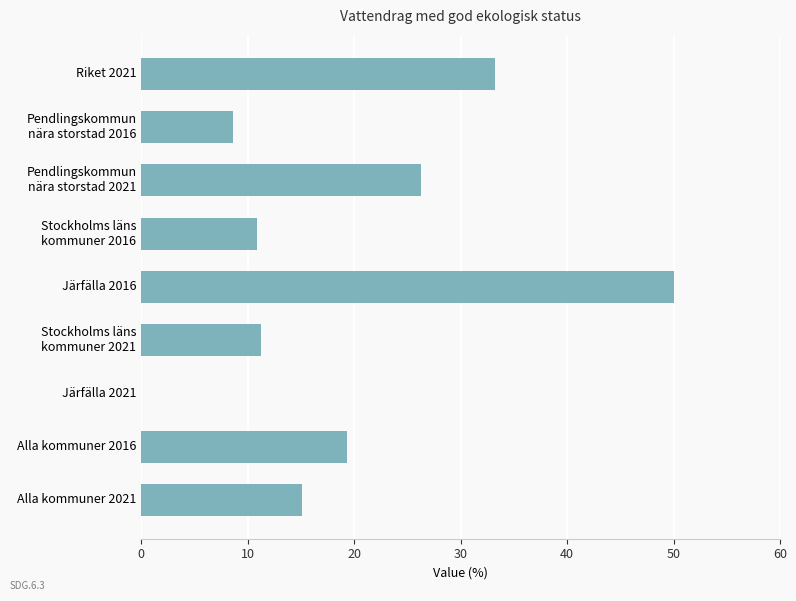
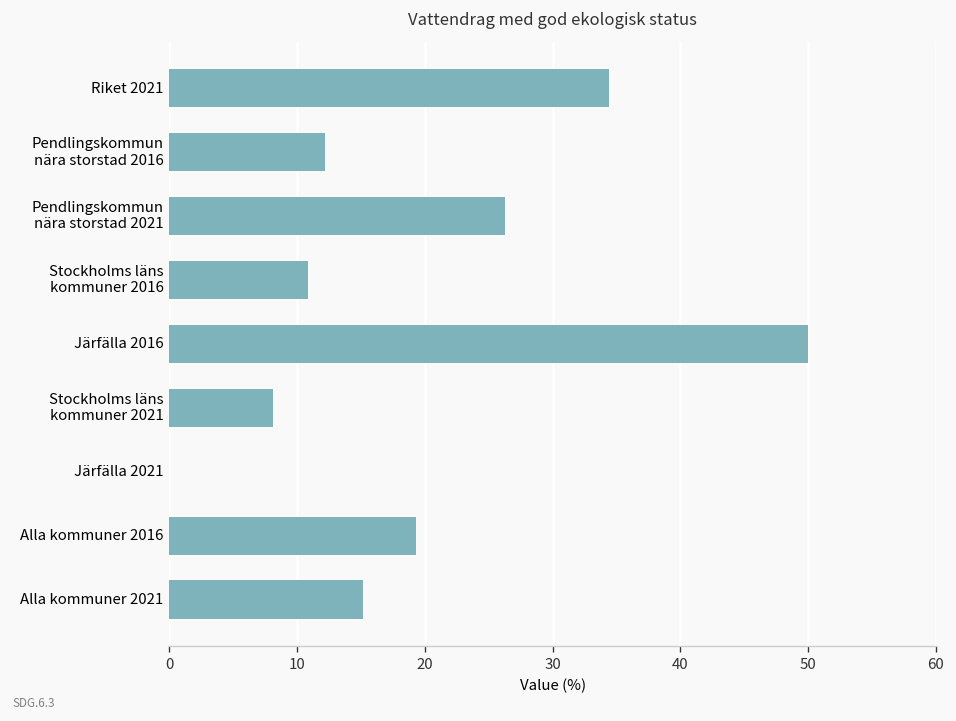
  {
-   "Riket 2021": 33.2,
-   "Pendlingskommun nära storstad 2016": 8.6,
+   "Riket 2021": 34.4,
+   "Pendlingskommun nära storstad 2016": 12.2,
    "Pendlingskommun nära storstad 2021": 26.3,
    "Stockholms läns kommuner 2016": 10.8,
    "Järfälla 2016": 50.0,
-   "Stockholms läns kommuner 2021": 11.3,
+   "Stockholms läns kommuner 2021": 8.1,
    "Järfälla 2021": 0.0,
    "Alla kommuner 2016": 19.3,
    "Alla kommuner 2021": 15.1
  }
